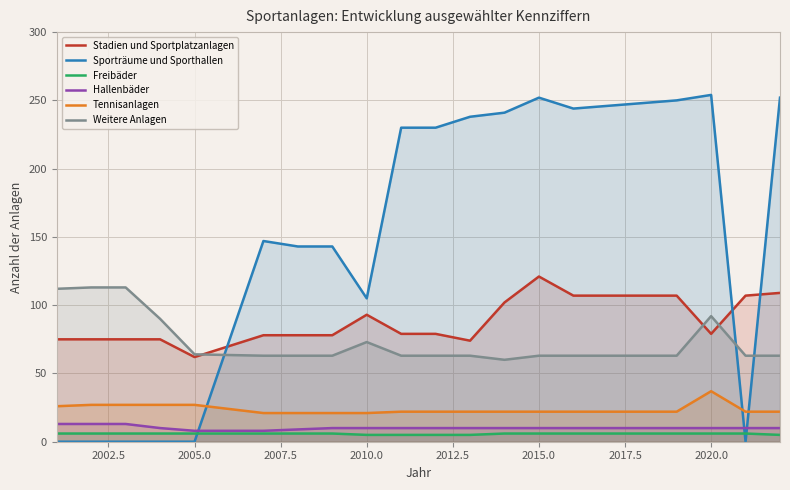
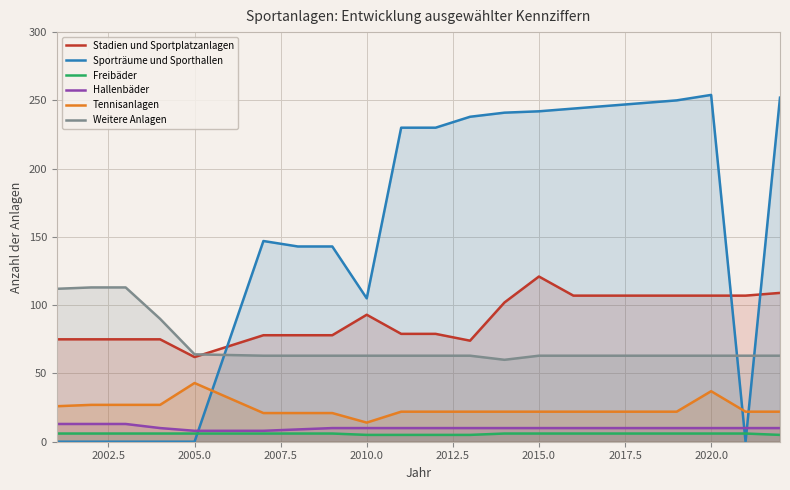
  {
    "Stadien und Sportplatzanlagen": {
      "2005.0": 62,
      "2010.0": 93,
      "2015.0": 121,
-     "2020.0": 79
+     "2020.0": 107
    },
    "Sporträume und Sporthallen": {
      "2005.0": 0,
      "2010.0": 105,
-     "2015.0": 252,
+     "2015.0": 242,
      "2020.0": 254
    },
    "Freibäder": {
      "2005.0": 6,
      "2010.0": 5,
      "2015.0": 6,
      "2020.0": 6
    },
    "Hallenbäder": {
      "2005.0": 8,
      "2010.0": 10,
      "2015.0": 10,
      "2020.0": 10
    },
    "Tennisanlagen": {
-     "2005.0": 27,
-     "2010.0": 21,
+     "2005.0": 43,
+     "2010.0": 14,
      "2015.0": 22,
      "2020.0": 37
    },
    "Weitere Anlagen": {
      "2005.0": 64,
-     "2010.0": 73,
+     "2010.0": 63,
      "2015.0": 63,
-     "2020.0": 92
+     "2020.0": 63
    }
  }
